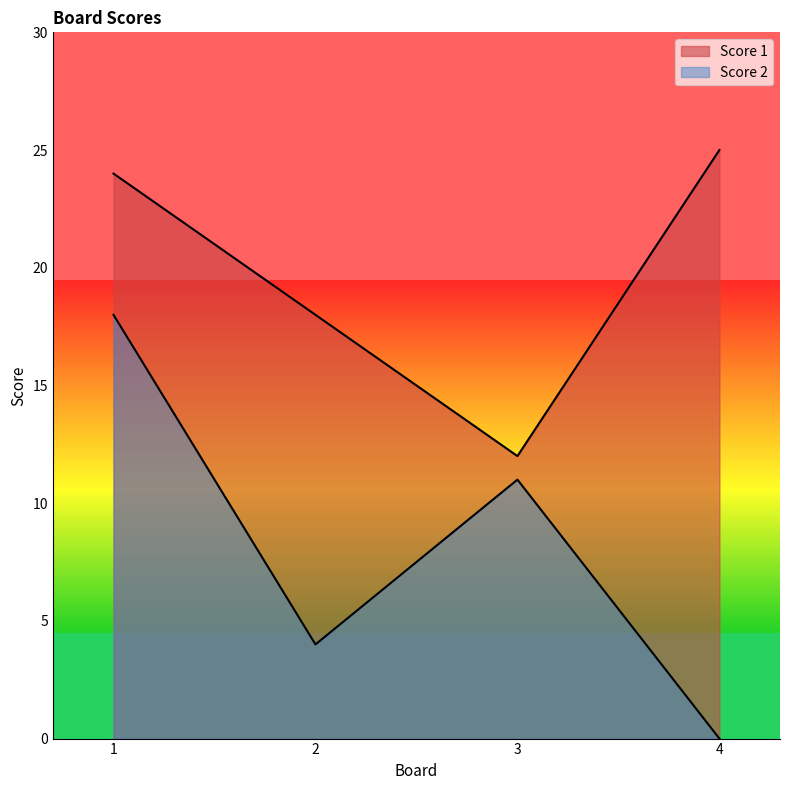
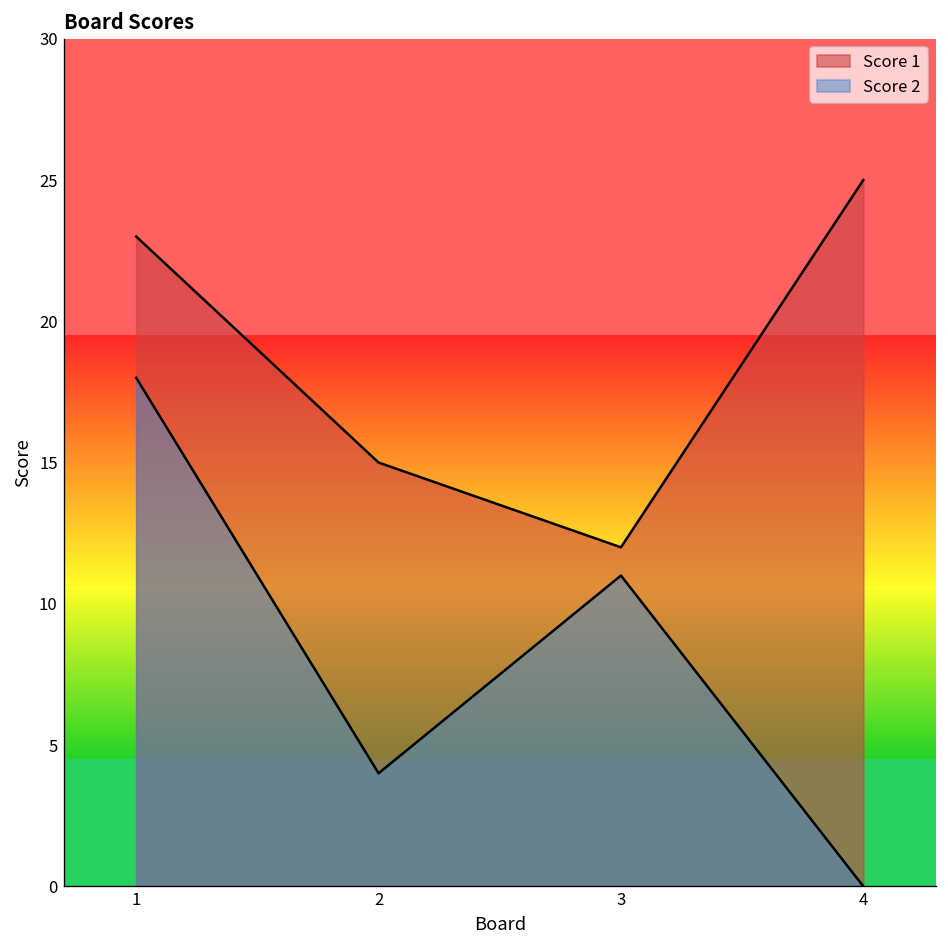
  {
    "Score 1": {
-     "1": 24,
-     "2": 18,
+     "1": 23,
+     "2": 15,
      "3": 12,
      "4": 25
    },
    "Score 2": {
      "1": 18,
      "2": 4,
      "3": 11,
      "4": 0
    }
  }
